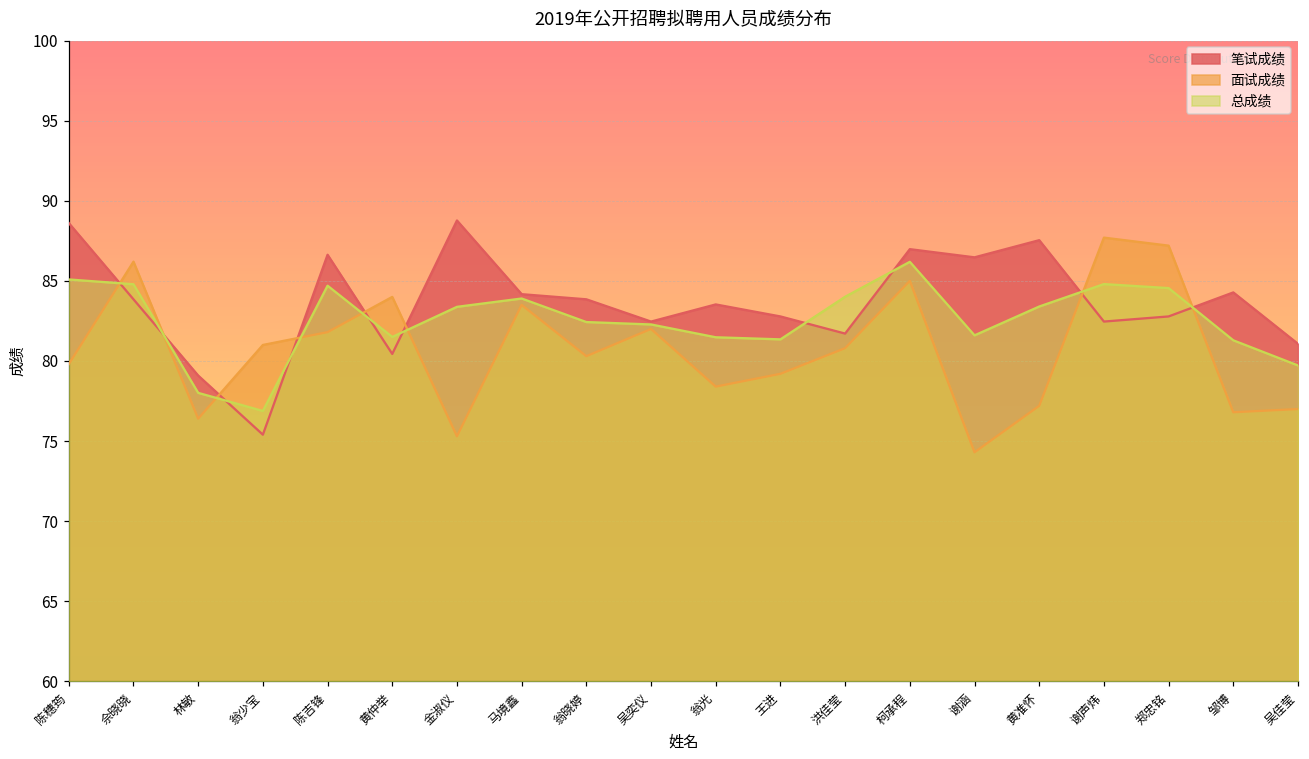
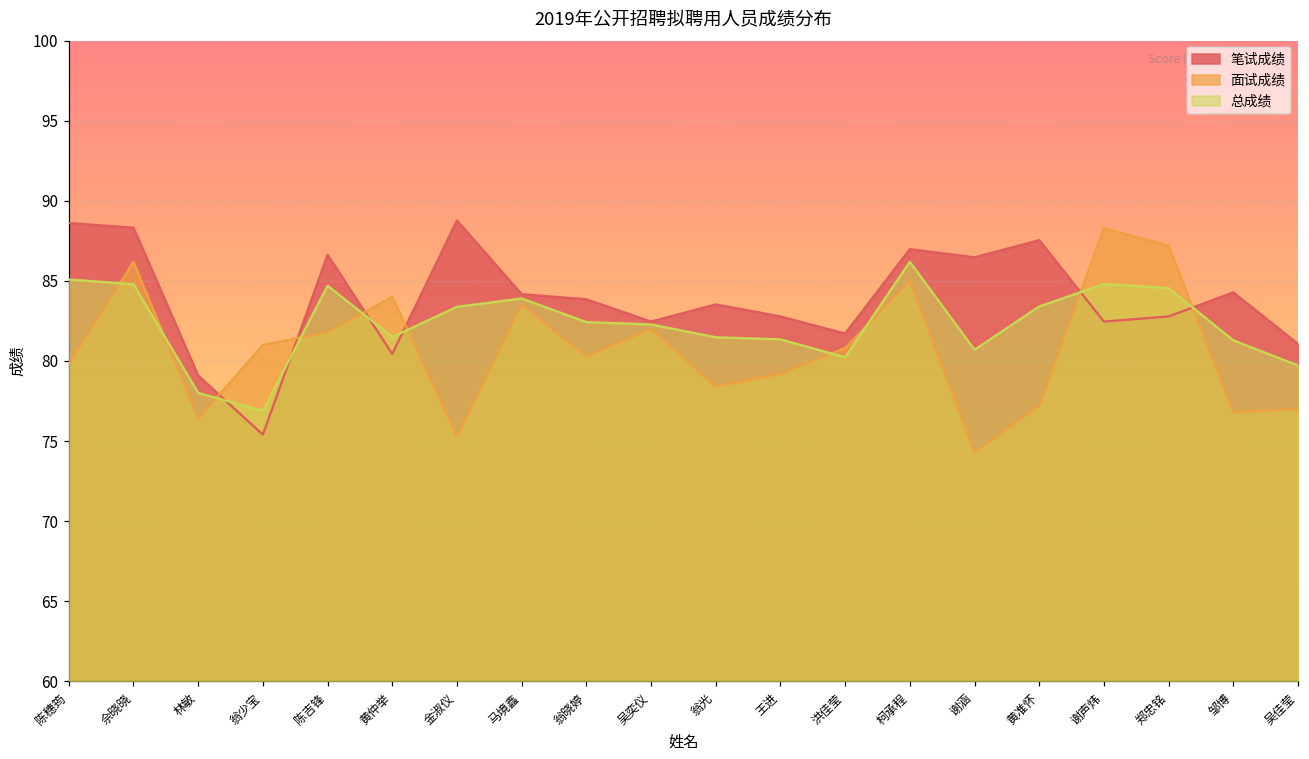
  {
    "笔试成绩": {
      "陈穗筠": 88.6,
-     "佘晓晓": 83.9,
+     "佘晓晓": 88.3,
      "林敏": 79.1,
      "翁少宝": 75.4,
      "陈吉锋": 86.6,
      "黄仲举": 80.4,
      "金淑仪": 88.8,
      "马境鑫": 84.2,
      "翁晓婷": 83.9,
      "吴奕仪": 82.5,
      "翁光": 83.5,
      "王进": 82.8,
      "洪佳莹": 81.7,
      "柯承程": 87.0,
      "谢涵": 86.5,
      "黄准怀": 87.5,
      "谢声炜": 82.5,
      "郑忠铭": 82.8,
      "邹博": 84.3,
      "吴佳莹": 81.1
    },
    "面试成绩": {
      "陈穗筠": 79.8,
      "佘晓晓": 86.2,
      "林敏": 76.4,
      "翁少宝": 81.0,
      "陈吉锋": 81.8,
      "黄仲举": 84.0,
      "金淑仪": 75.3,
      "马境鑫": 83.5,
      "翁晓婷": 80.3,
      "吴奕仪": 82.0,
      "翁光": 78.4,
      "王进": 79.2,
      "洪佳莹": 80.8,
      "柯承程": 85.0,
      "谢涵": 74.3,
      "黄准怀": 77.2,
-     "谢声炜": 87.7,
+     "谢声炜": 88.3,
      "郑忠铭": 87.2,
      "邹博": 76.8,
      "吴佳莹": 77.0
    },
    "总成绩": {
      "陈穗筠": 85.1,
      "佘晓晓": 84.8,
      "林敏": 78.0,
      "翁少宝": 76.9,
      "陈吉锋": 84.7,
      "黄仲举": 81.5,
      "金淑仪": 83.4,
      "马境鑫": 83.9,
      "翁晓婷": 82.4,
      "吴奕仪": 82.3,
      "翁光": 81.5,
      "王进": 81.4,
-     "洪佳莹": 84.0,
+     "洪佳莹": 80.2,
      "柯承程": 86.2,
-     "谢涵": 81.6,
+     "谢涵": 80.7,
      "黄准怀": 83.4,
      "谢声炜": 84.8,
      "郑忠铭": 84.6,
      "邹博": 81.3,
      "吴佳莹": 79.7
    }
  }
